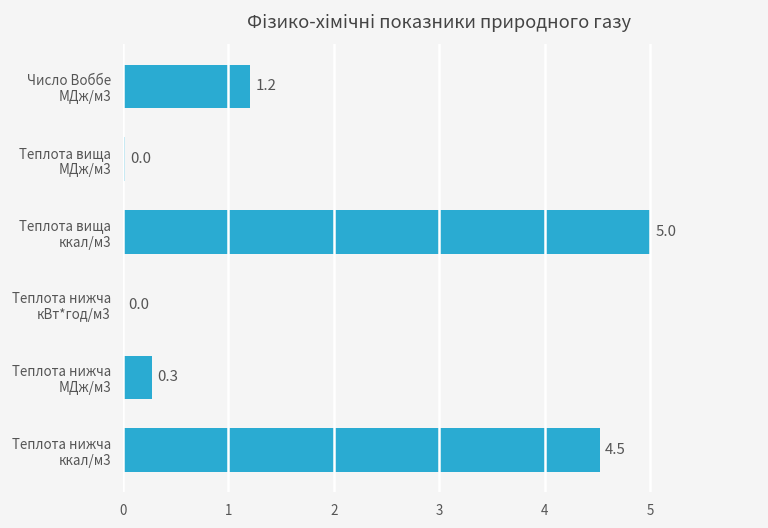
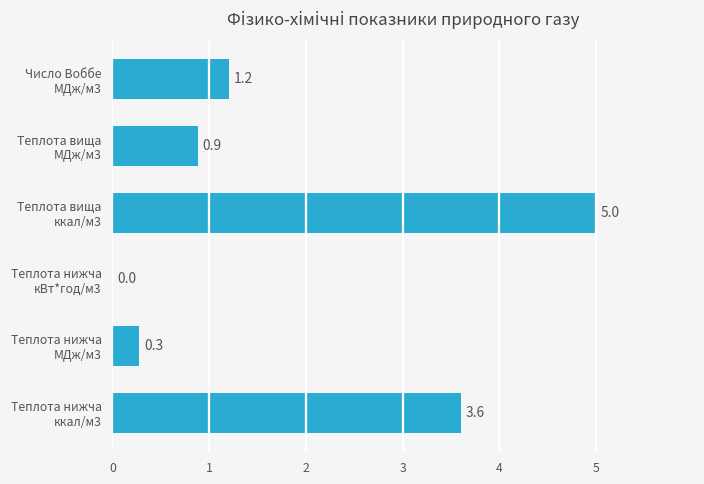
  {
    "Число Воббе МДж/м3": 1.2,
-   "Теплота вища МДж/м3": 0.0,
+   "Теплота вища МДж/м3": 0.9,
    "Теплота вища ккал/м3": 5.0,
    "Теплота нижча кВт*год/м3": 0.0,
    "Теплота нижча МДж/м3": 0.3,
-   "Теплота нижча ккал/м3": 4.5
+   "Теплота нижча ккал/м3": 3.6
  }
